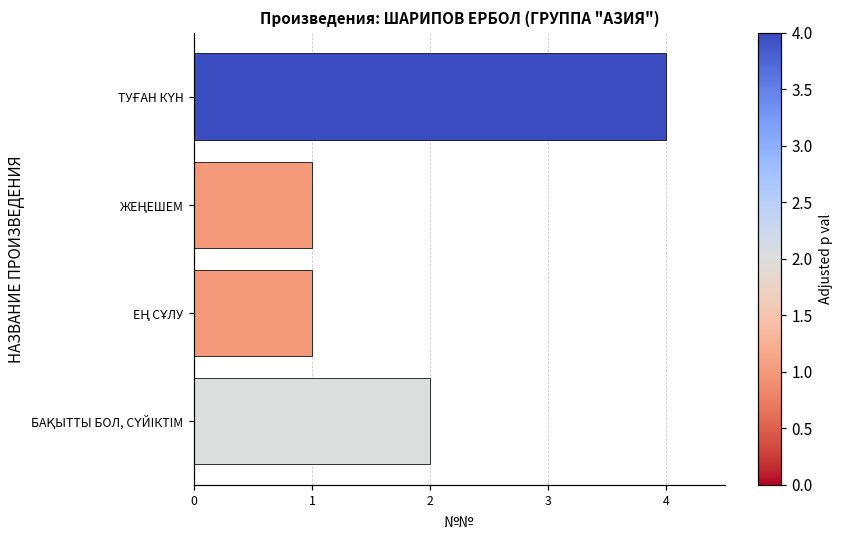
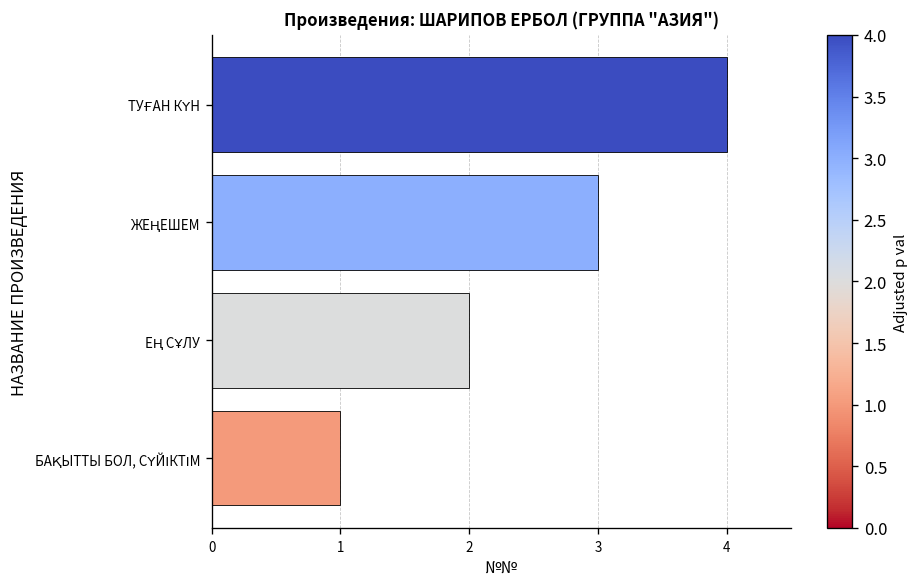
  {
    "ТУҒАН КҮН": 4,
-   "ЖЕҢЕШЕМ": 1,
-   "ЕҢ СҰЛУ": 1,
-   "БАҚЫТТЫ БОЛ, СҮЙІКТІМ": 2
+   "ЖЕҢЕШЕМ": 3,
+   "ЕҢ СҰЛУ": 2,
+   "БАҚЫТТЫ БОЛ, СҮЙІКТІМ": 1
  }
